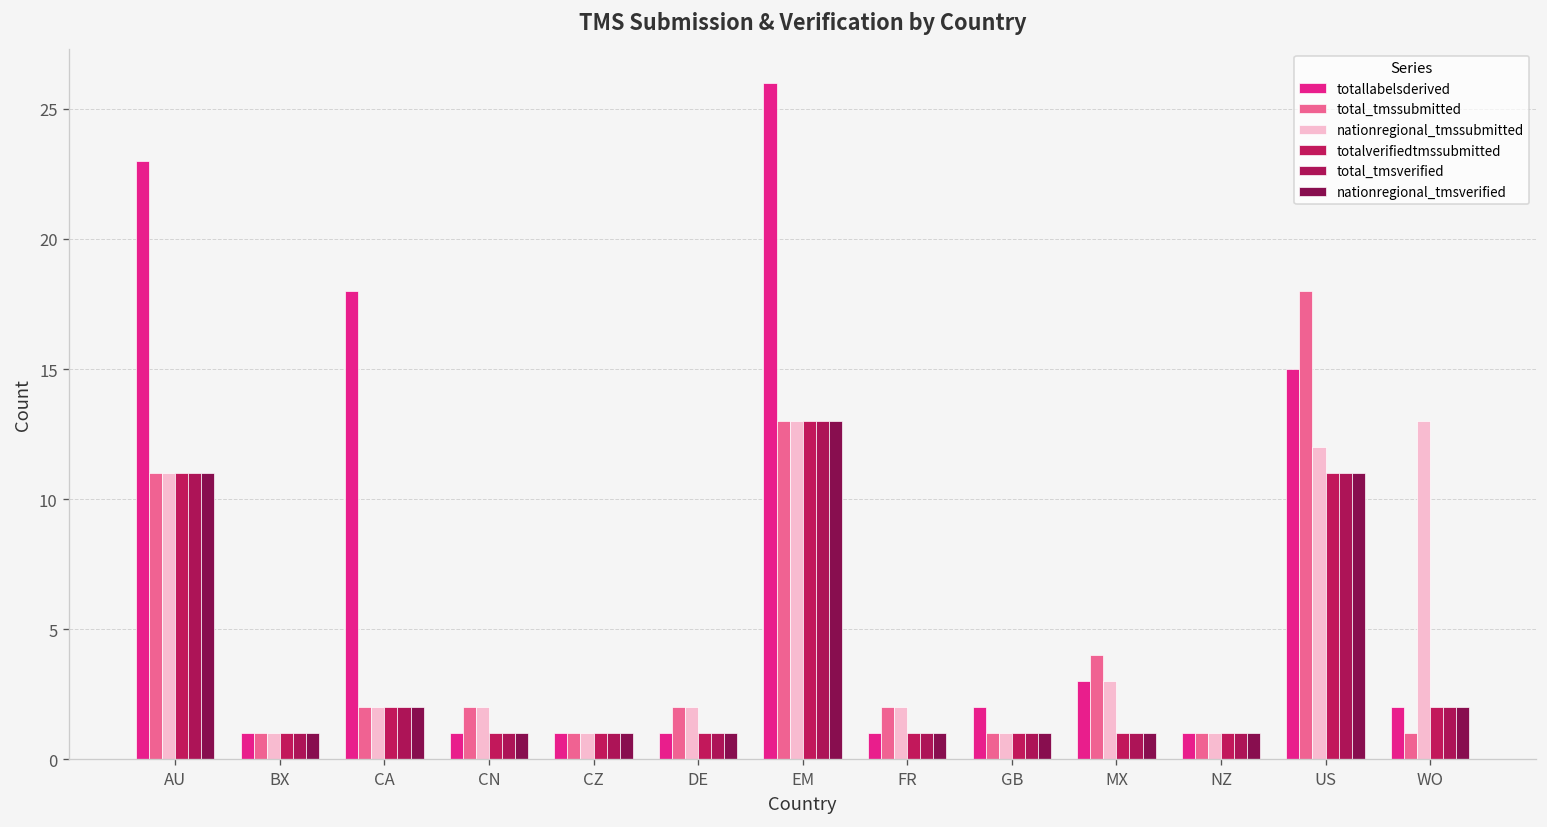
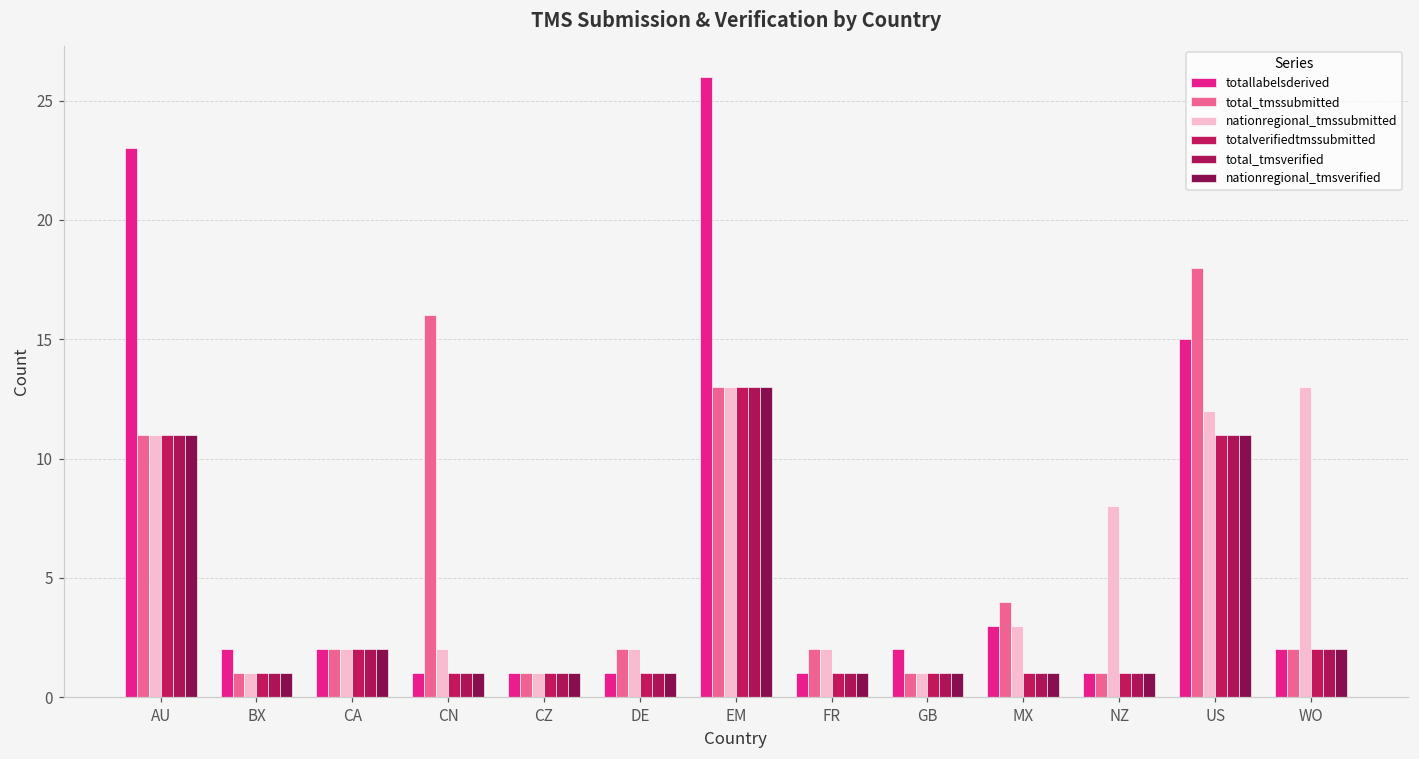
  {
    "totallabelsderived": {
      "AU": 23,
-     "BX": 1,
-     "CA": 18,
+     "BX": 2,
+     "CA": 2,
      "CN": 1,
      "CZ": 1,
      "DE": 1,
      "EM": 26,
      "FR": 1,
      "GB": 2,
      "MX": 3,
      "NZ": 1,
      "US": 15,
      "WO": 2
    },
    "total_tmssubmitted": {
      "AU": 11,
      "BX": 1,
      "CA": 2,
-     "CN": 2,
+     "CN": 16,
      "CZ": 1,
      "DE": 2,
      "EM": 13,
      "FR": 2,
      "GB": 1,
      "MX": 4,
      "NZ": 1,
      "US": 18,
-     "WO": 1
+     "WO": 2
    },
    "nationregional_tmssubmitted": {
      "AU": 11,
      "BX": 1,
      "CA": 2,
      "CN": 2,
      "CZ": 1,
      "DE": 2,
      "EM": 13,
      "FR": 2,
      "GB": 1,
      "MX": 3,
-     "NZ": 1,
+     "NZ": 8,
      "US": 12,
      "WO": 13
    }
  }
